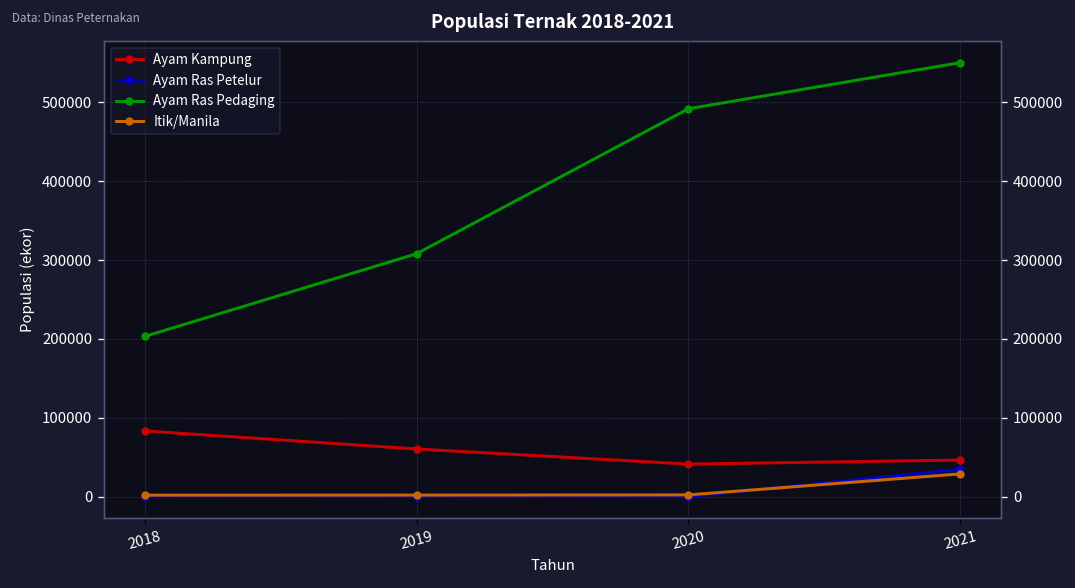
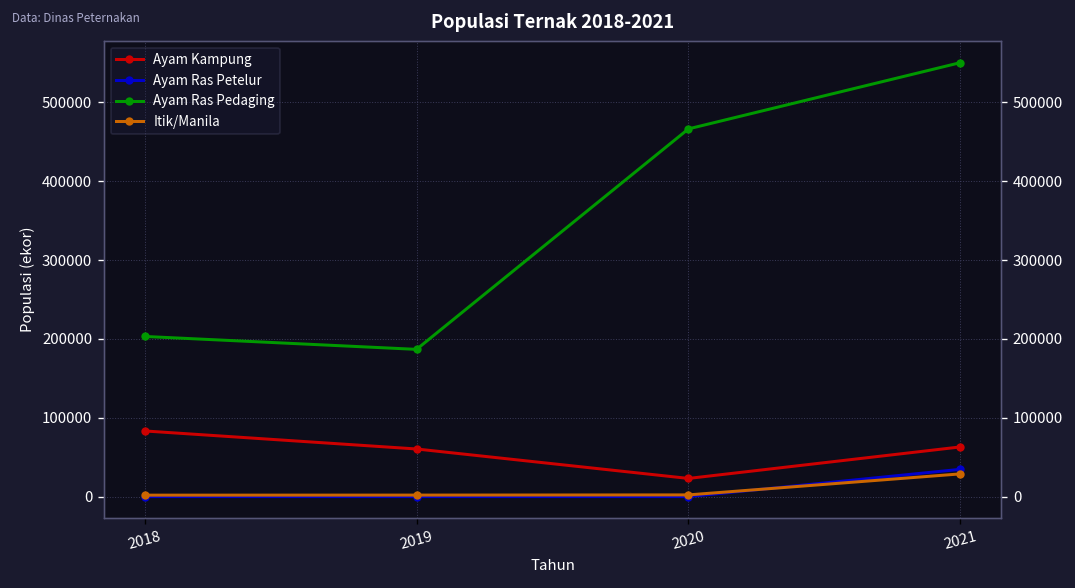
  {
    "Ayam Kampung": {
      "2018": 80000,
      "2019": 60000,
-     "2020": 40000,
-     "2021": 50000
+     "2020": 20000,
+     "2021": 60000
    },
    "Ayam Ras Petelur": {
      "2021": 30000
    },
    "Ayam Ras Pedaging": {
      "2018": 200000,
-     "2019": 310000,
-     "2020": 490000,
+     "2019": 190000,
+     "2020": 470000,
      "2021": 550000
    },
    "Itik/Manila": {
      "2021": 30000
    }
  }
